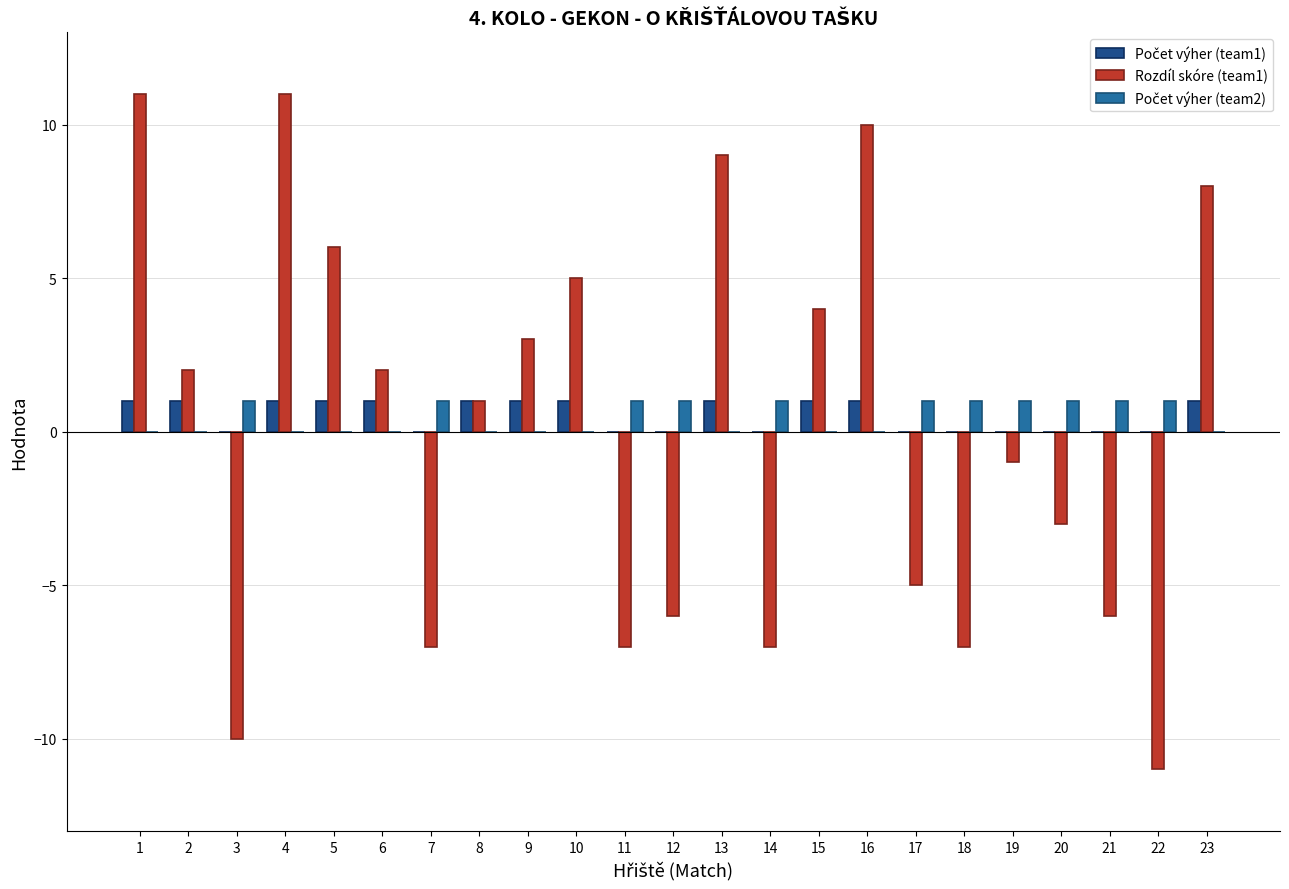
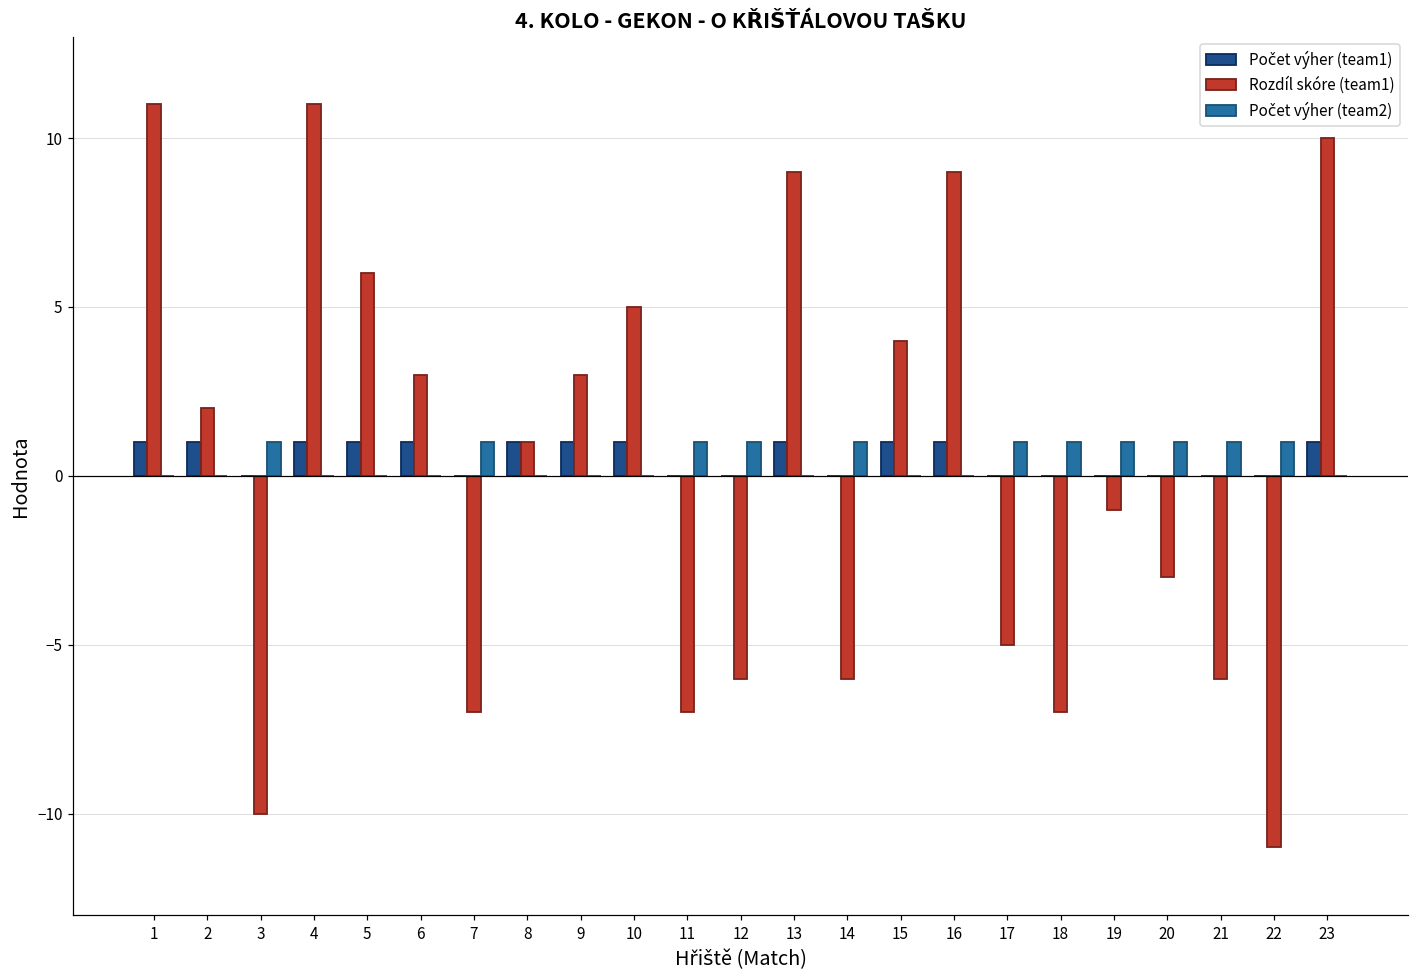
  {
    "Rozdíl skóre (team1)": {
      "1": 11,
      "2": 2,
      "3": -10,
      "4": 11,
      "5": 6,
-     "6": 2,
+     "6": 3,
      "7": -7,
      "8": 1,
      "9": 3,
      "10": 5,
      "11": -7,
      "12": -6,
      "13": 9,
-     "14": -7,
+     "14": -6,
      "15": 4,
-     "16": 10,
+     "16": 9,
      "17": -5,
      "18": -7,
      "19": -1,
      "20": -3,
      "21": -6,
      "22": -11,
-     "23": 8
+     "23": 10
    }
  }
